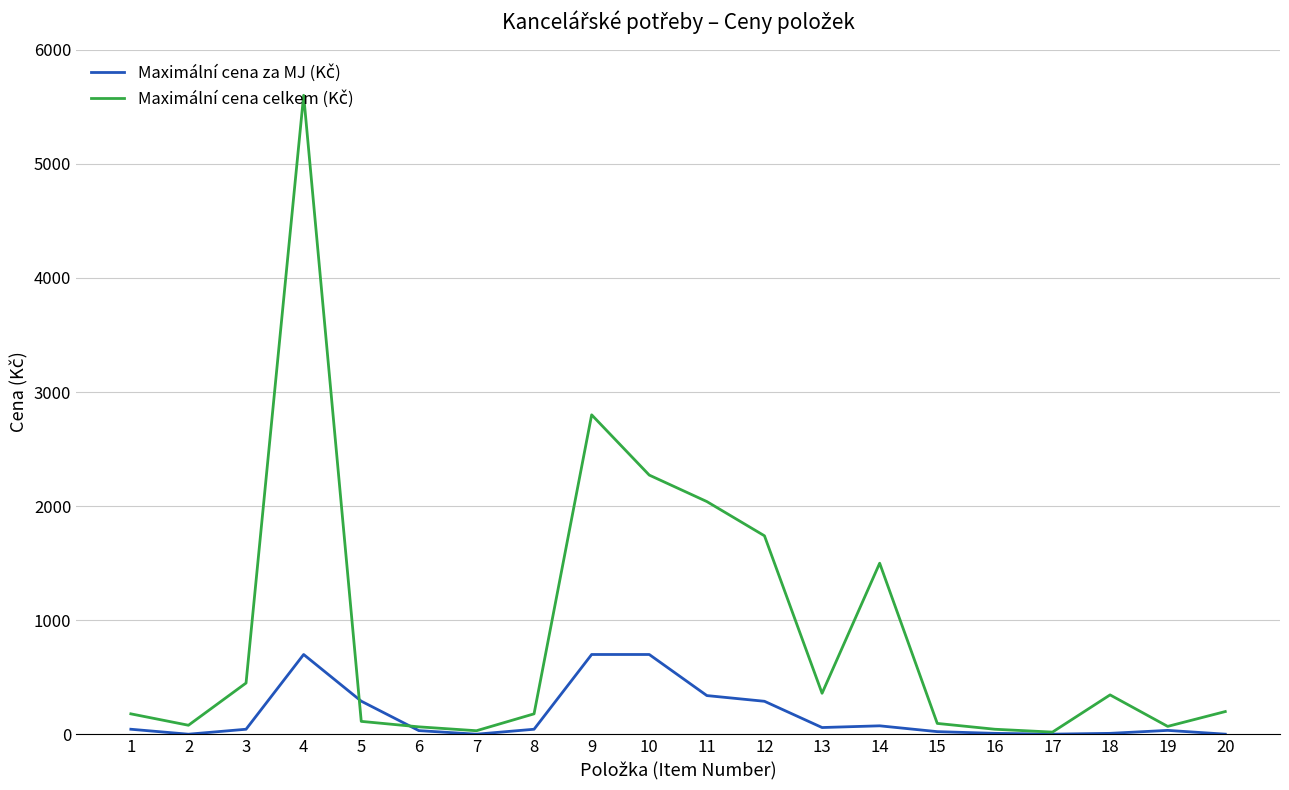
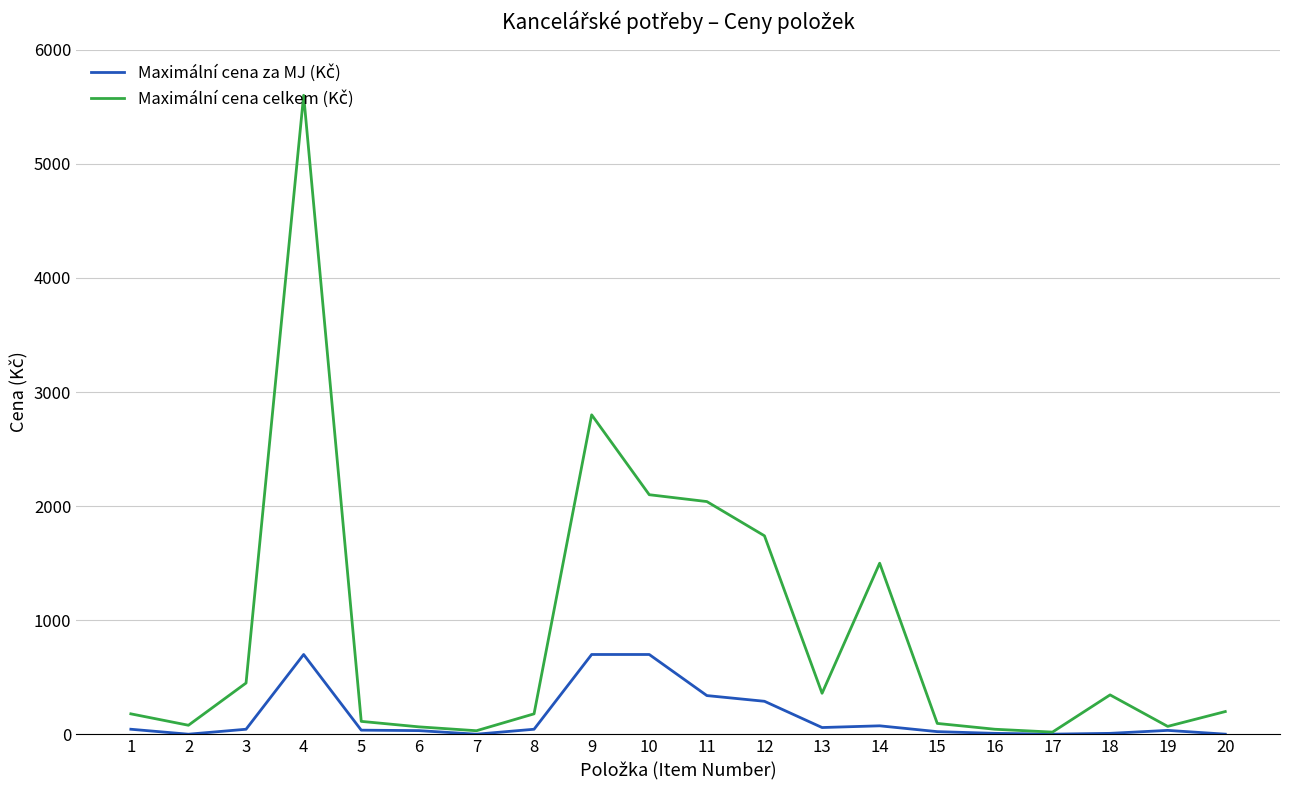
  {
    "Maximální cena za MJ (Kč)": {
      "1": 50,
      "2": 0,
      "3": 50,
      "4": 700,
-     "5": 290,
+     "5": 40,
      "6": 30,
      "7": 0,
      "8": 50,
      "9": 700,
      "10": 700,
      "11": 340,
      "12": 290,
      "13": 60,
      "14": 80,
      "15": 20,
      "16": 10,
      "18": 10,
      "19": 40,
      "20": 0
    },
    "Maximální cena celkem (Kč)": {
      "1": 180,
      "2": 80,
      "3": 450,
      "4": 5600,
      "5": 110,
      "6": 70,
      "7": 30,
      "8": 180,
      "9": 2800,
-     "10": 2270,
+     "10": 2100,
      "11": 2040,
      "12": 1740,
      "13": 360,
      "14": 1500,
      "15": 100,
      "16": 50,
      "18": 350,
      "19": 70,
      "20": 200
    }
  }
